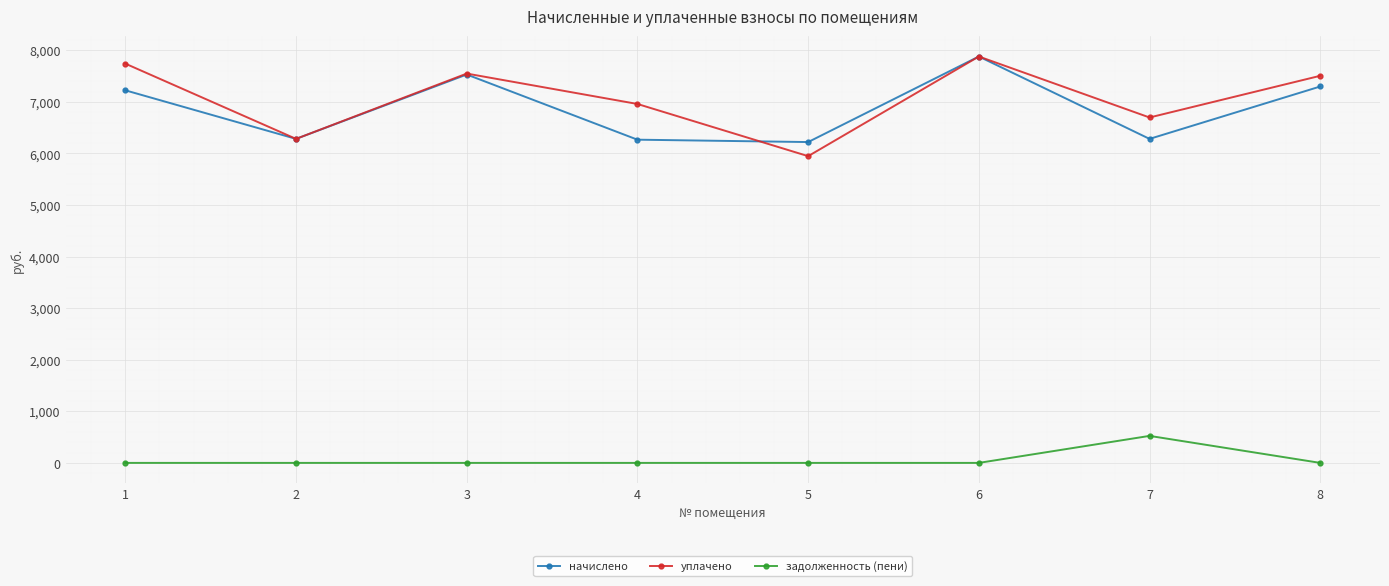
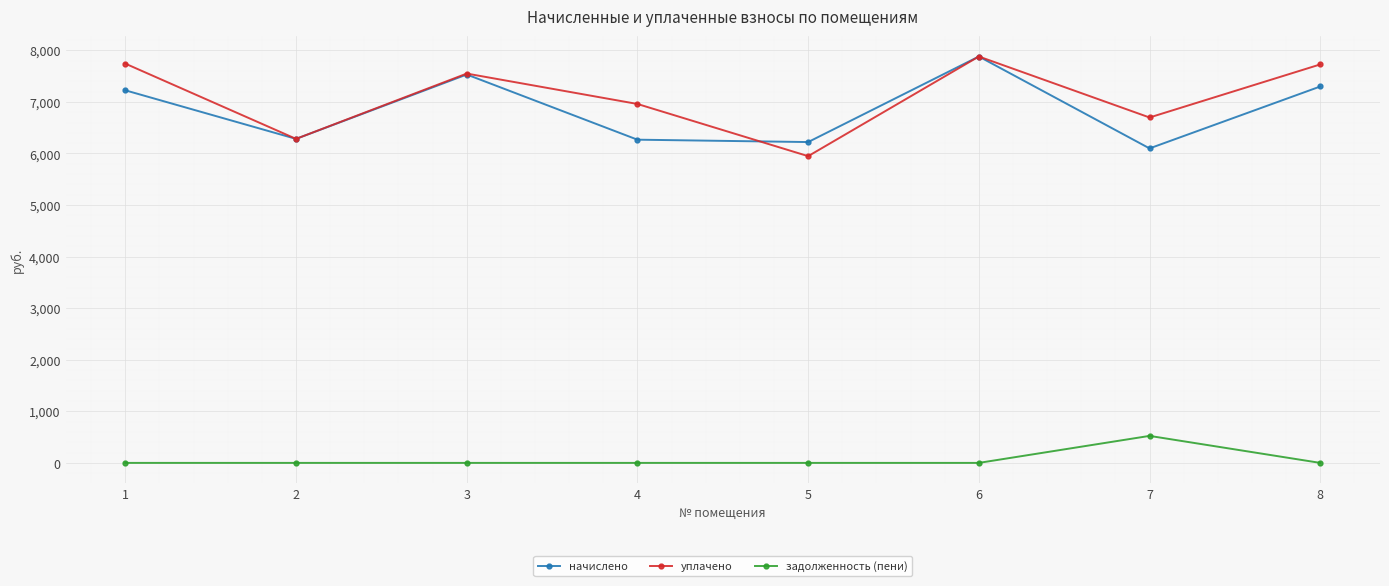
  {
    "начислено": {
      "1": "7,200",
      "4": "6,300",
      "5": "6,200",
-     "7": "6,300",
+     "7": "6,100",
      "8": "7,300"
    },
    "уплачено": {
      "1": "7,700",
      "4": "7,000",
      "5": "5,900",
      "7": "6,700",
-     "8": "7,500"
+     "8": "7,700"
    },
    "задолженность (пени)": {
      "1": "0",
      "2": "0",
      "3": "0",
      "4": "0",
      "5": "0",
      "6": "0",
      "7": "500",
      "8": "0"
    }
  }
